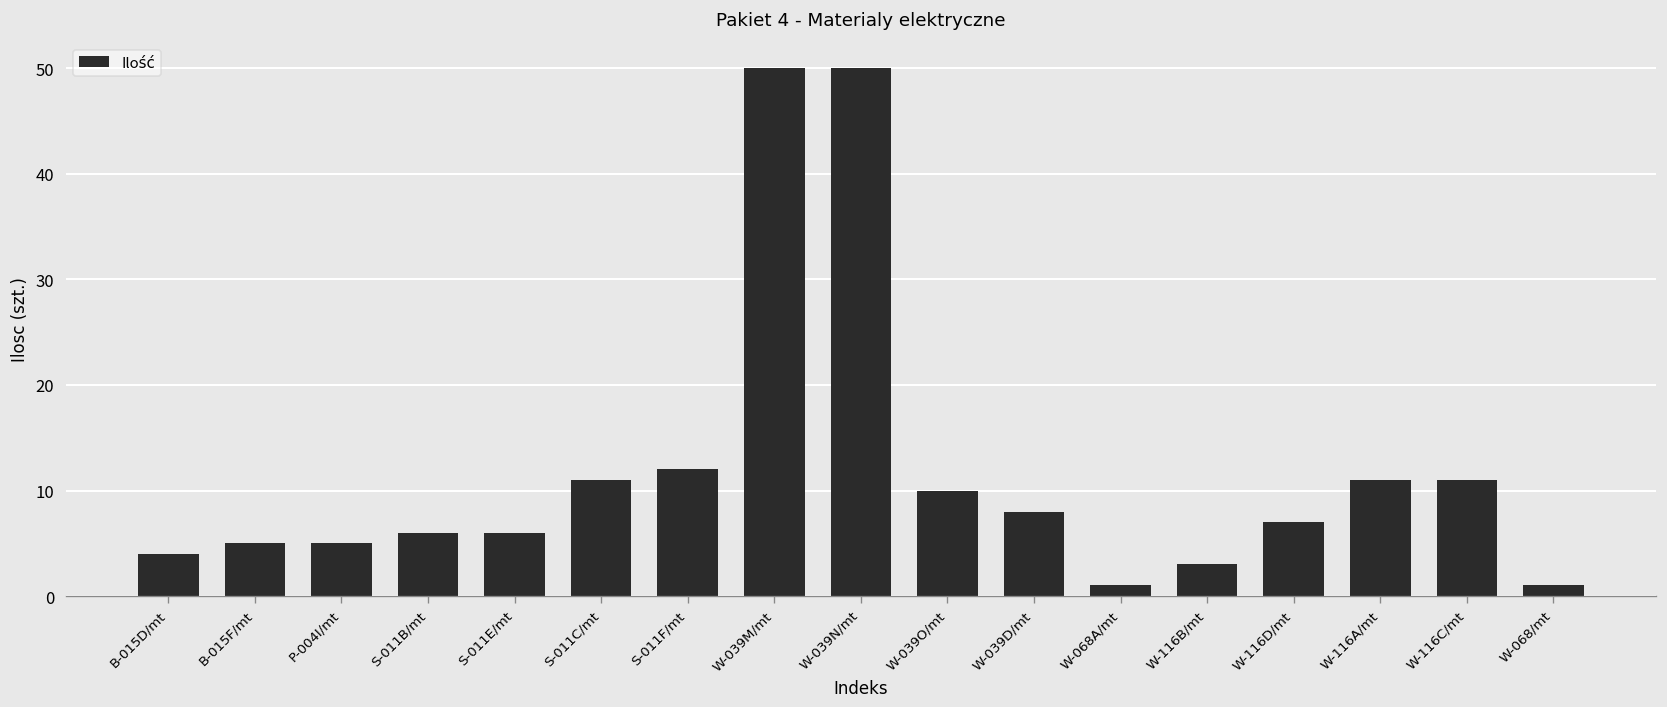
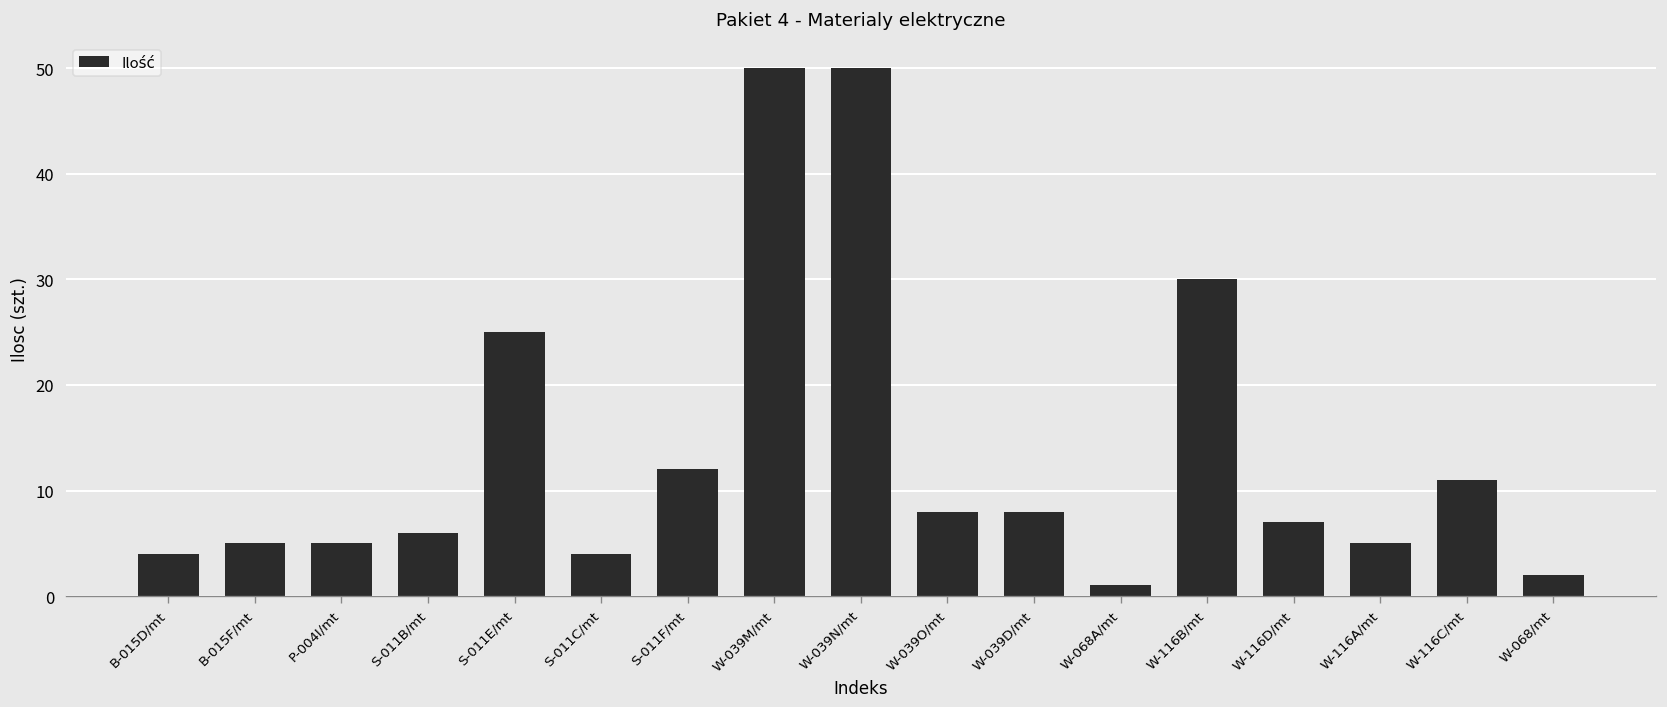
  {
    "B-015D/mt": 4,
    "B-015F/mt": 5,
    "P-004I/mt": 5,
    "S-011B/mt": 6,
-   "S-011E/mt": 6,
-   "S-011C/mt": 11,
+   "S-011E/mt": 25,
+   "S-011C/mt": 4,
    "S-011F/mt": 12,
    "W-039M/mt": 50,
    "W-039N/mt": 50,
-   "W-039O/mt": 10,
+   "W-039O/mt": 8,
    "W-039D/mt": 8,
    "W-068A/mt": 1,
-   "W-116B/mt": 3,
+   "W-116B/mt": 30,
    "W-116D/mt": 7,
-   "W-116A/mt": 11,
+   "W-116A/mt": 5,
    "W-116C/mt": 11,
-   "W-068/mt": 1
+   "W-068/mt": 2
  }
